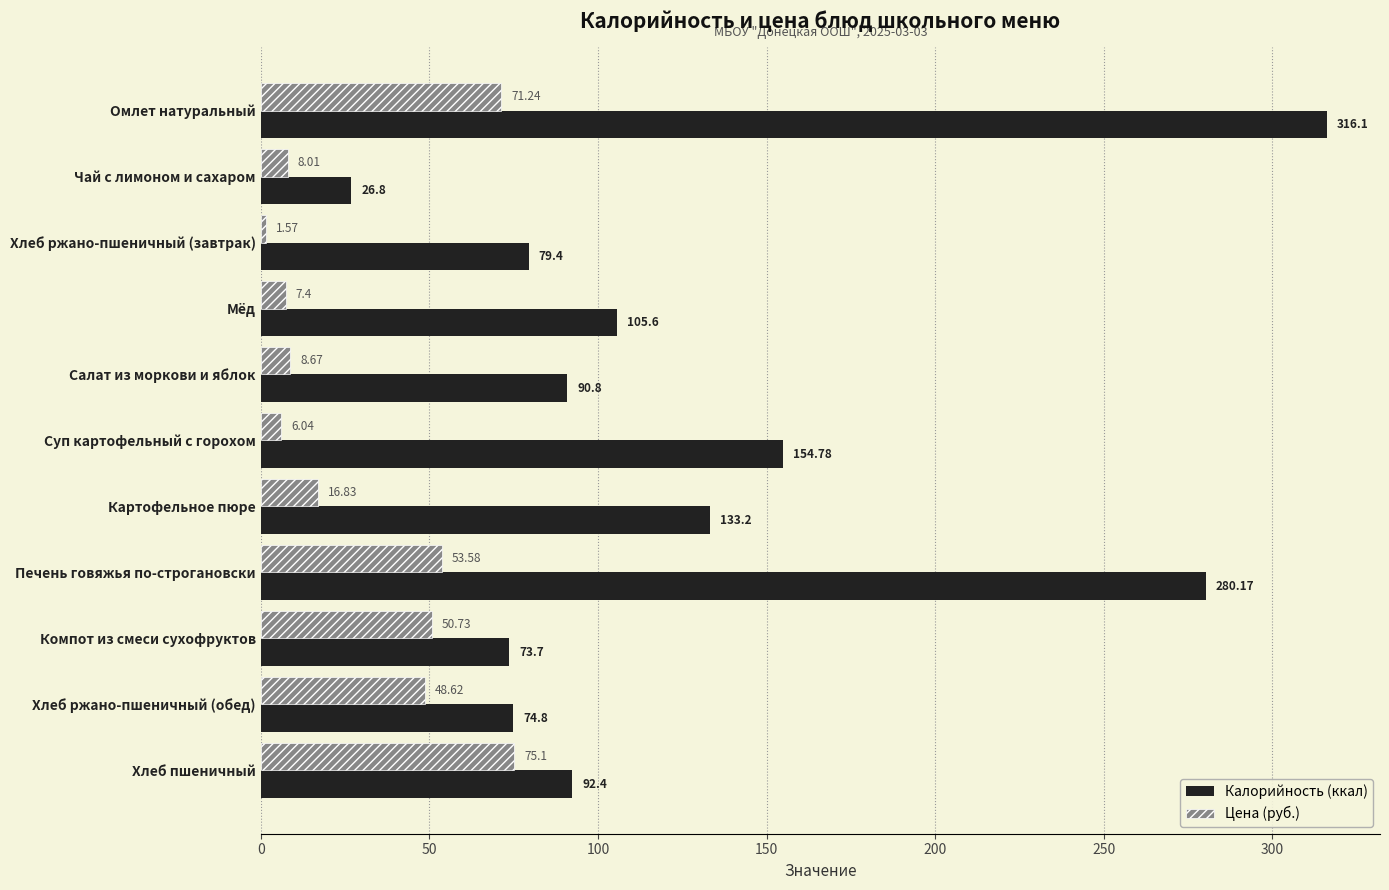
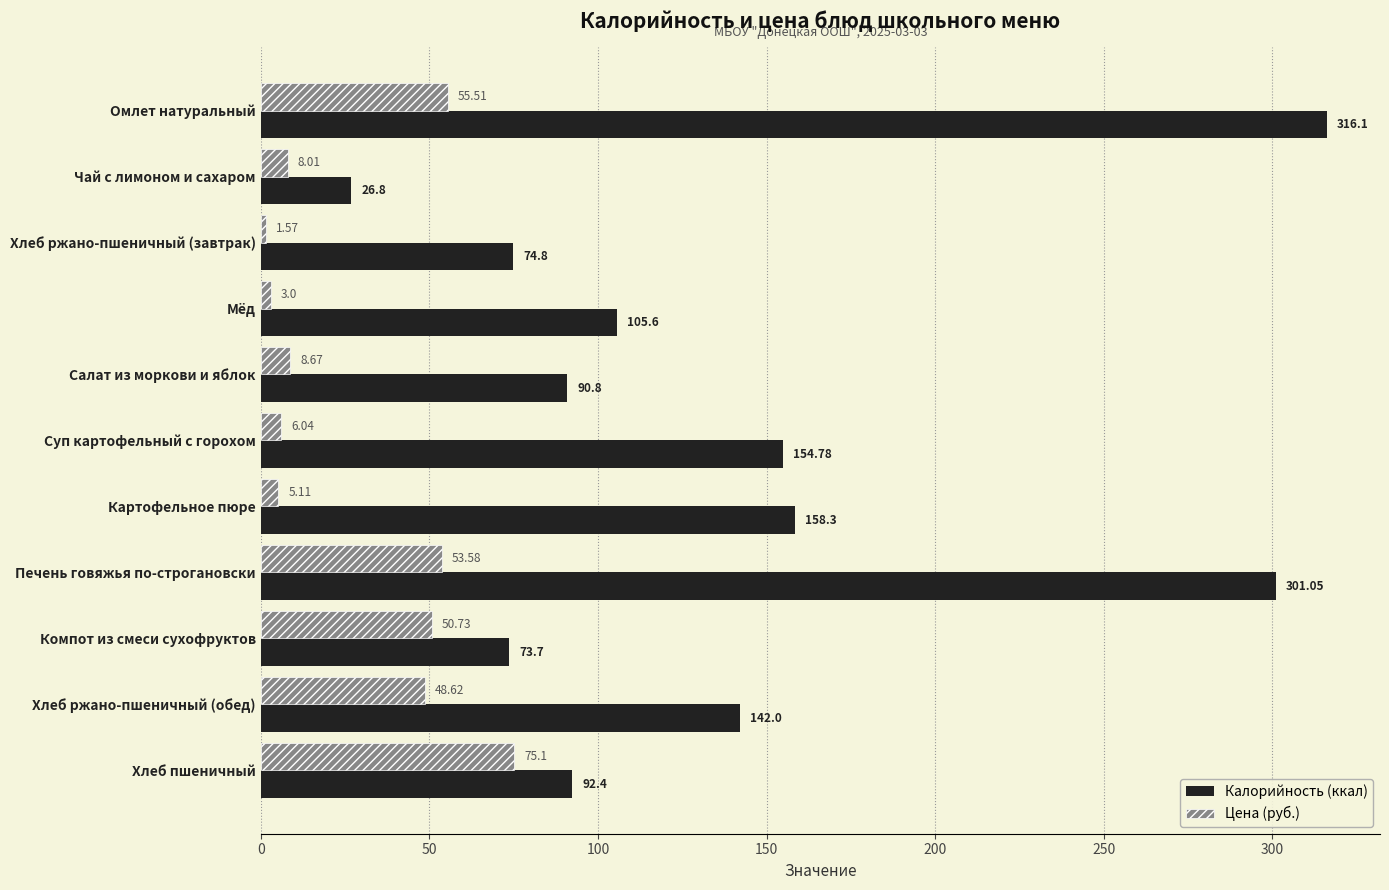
  {
    "Калорийность (ккал)": {
      "Омлет натуральный": 316.1,
      "Чай с лимоном и сахаром": 26.8,
-     "Хлеб ржано-пшеничный (завтрак)": 79.4,
+     "Хлеб ржано-пшеничный (завтрак)": 74.8,
      "Мёд": 105.6,
      "Салат из моркови и яблок": 90.8,
      "Суп картофельный с горохом": 154.78,
-     "Картофельное пюре": 133.2,
-     "Печень говяжья по-строгановски": 280.17,
+     "Картофельное пюре": 158.3,
+     "Печень говяжья по-строгановски": 301.05,
      "Компот из смеси сухофруктов": 73.7,
-     "Хлеб ржано-пшеничный (обед)": 74.8,
+     "Хлеб ржано-пшеничный (обед)": 142.0,
      "Хлеб пшеничный": 92.4
    },
    "Цена (руб.)": {
-     "Омлет натуральный": 71.24,
+     "Омлет натуральный": 55.51,
      "Чай с лимоном и сахаром": 8.01,
      "Хлеб ржано-пшеничный (завтрак)": 1.57,
-     "Мёд": 7.4,
+     "Мёд": 3.0,
      "Салат из моркови и яблок": 8.67,
      "Суп картофельный с горохом": 6.04,
-     "Картофельное пюре": 16.83,
+     "Картофельное пюре": 5.11,
      "Печень говяжья по-строгановски": 53.58,
      "Компот из смеси сухофруктов": 50.73,
      "Хлеб ржано-пшеничный (обед)": 48.62,
      "Хлеб пшеничный": 75.1
    }
  }
